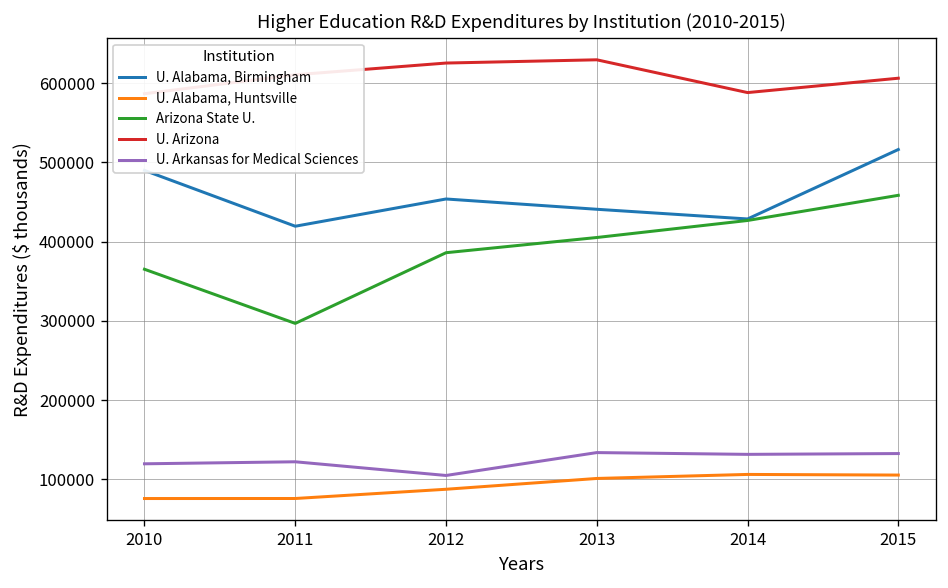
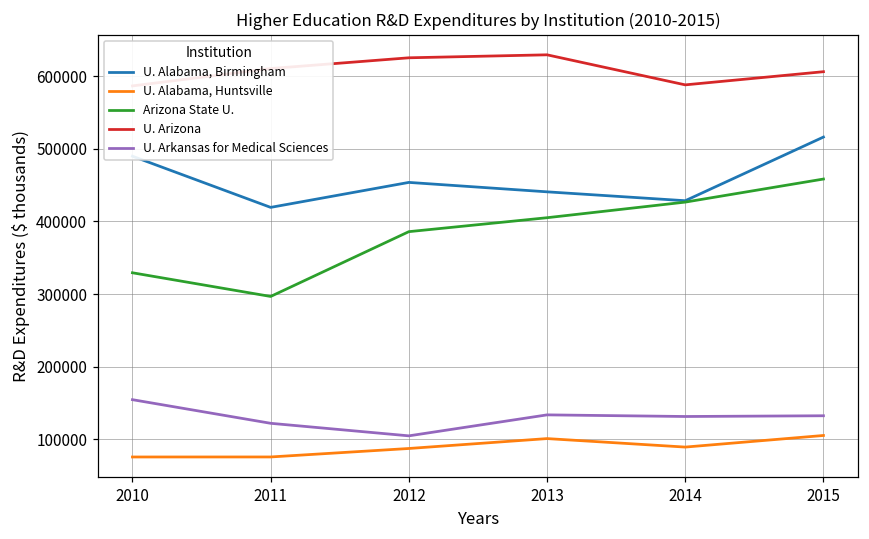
  {
    "U. Alabama, Birmingham": {
      "2010": 490000,
      "2011": 420000,
      "2012": 450000,
      "2013": 440000,
      "2015": 520000
    },
    "U. Alabama, Huntsville": {
      "2010": 80000,
      "2011": 80000,
      "2012": 90000,
      "2013": 100000,
-     "2014": 110000,
+     "2014": 90000,
      "2015": 110000
    },
    "Arizona State U.": {
-     "2010": 370000,
+     "2010": 330000,
      "2011": 300000,
      "2012": 390000,
      "2013": 410000,
      "2015": 460000
    },
    "U. Arizona": {
      "2012": 630000,
      "2013": 630000,
      "2014": 590000,
      "2015": 610000
    },
    "U. Arkansas for Medical Sciences": {
-     "2010": 120000,
+     "2010": 150000,
      "2011": 120000,
      "2012": 100000,
      "2013": 130000,
      "2014": 130000,
      "2015": 130000
    }
  }
